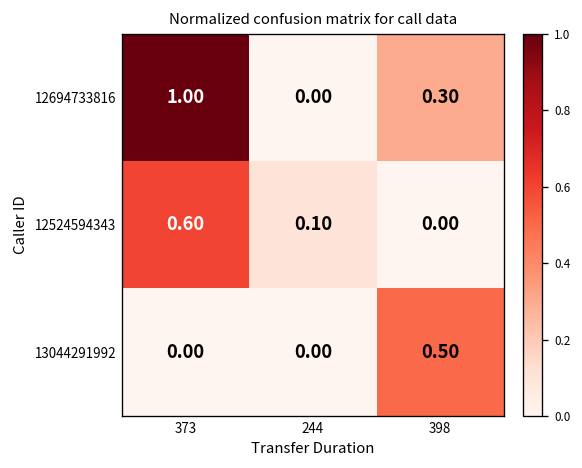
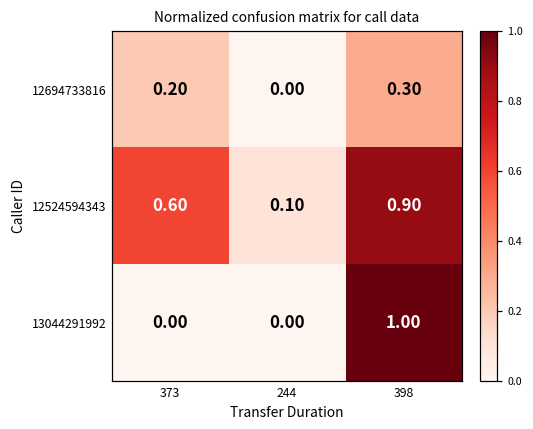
  {
    "12694733816": {
-     "373": 1.00,
+     "373": 0.20,
      "244": 0.00,
      "398": 0.30
    },
    "12524594343": {
      "373": 0.60,
      "244": 0.10,
-     "398": 0.00
+     "398": 0.90
    },
    "13044291992": {
      "373": 0.00,
      "244": 0.00,
-     "398": 0.50
+     "398": 1.00
    }
  }
